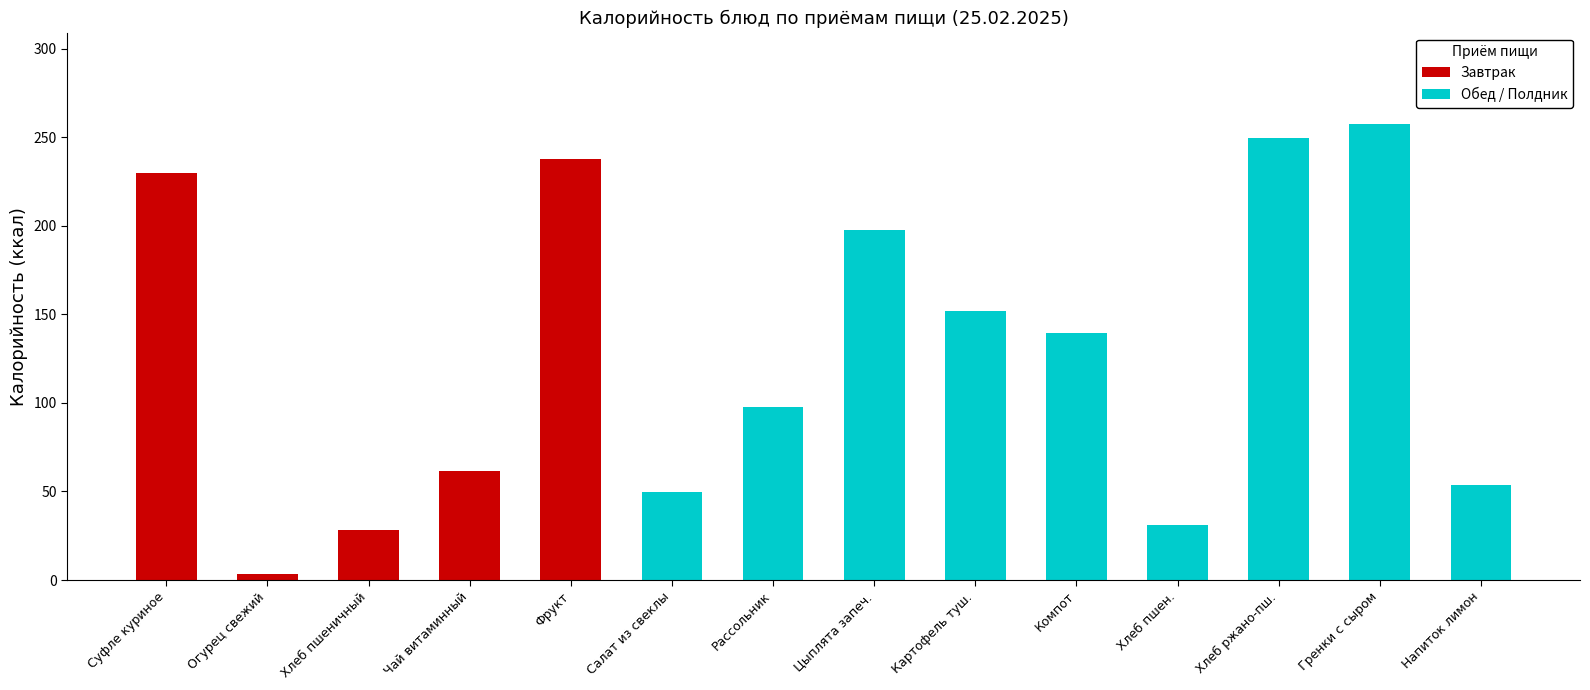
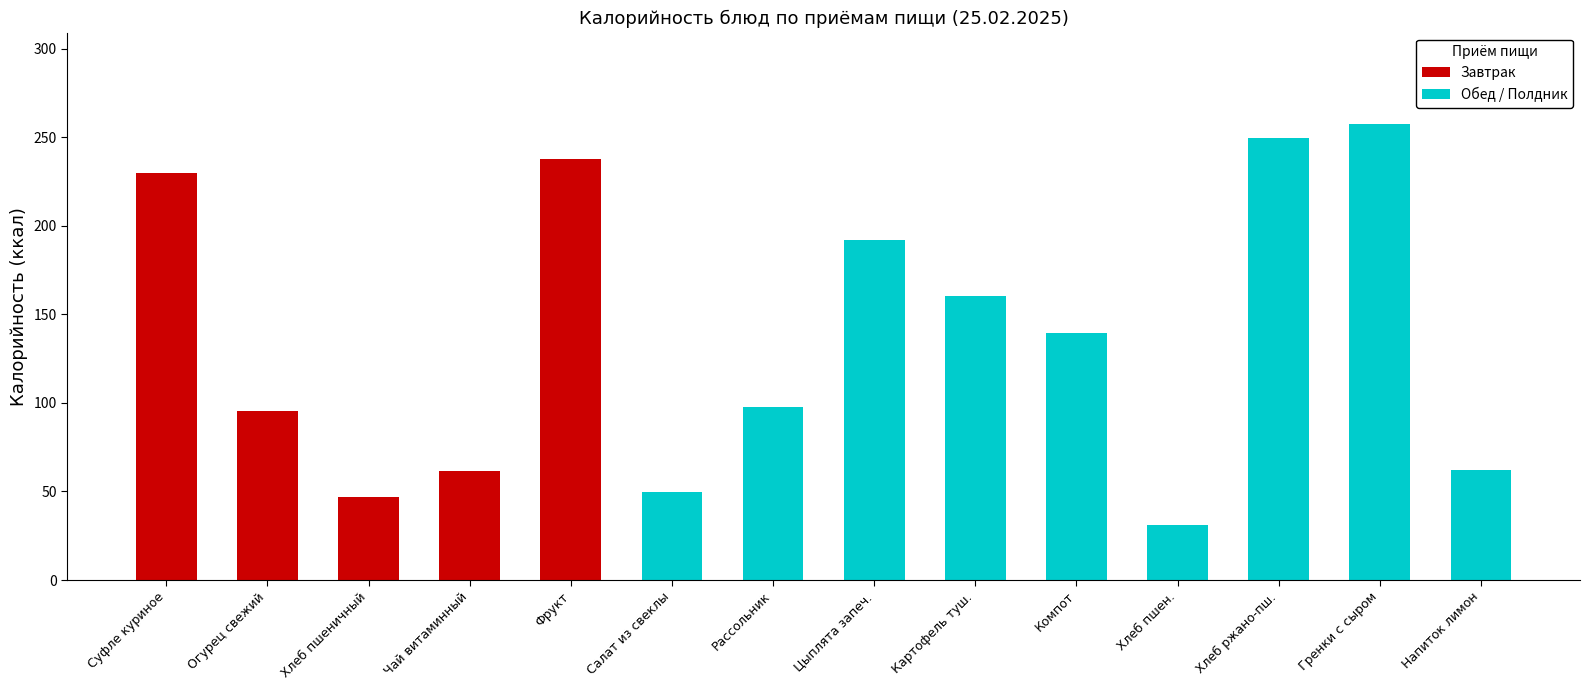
  {
    "Завтрак": {
      "Суфле куриное": 230,
-     "Огурец свежий": 3,
-     "Хлеб пшеничный": 28,
+     "Огурец свежий": 96,
+     "Хлеб пшеничный": 47,
      "Чай витаминный": 61,
      "Фрукт": 238,
      "Салат из свеклы": 0,
      "Рассольник": 0,
      "Цыплята запеч.": 0,
      "Картофель туш.": 0,
      "Компот": 0,
      "Хлеб пшен.": 0,
      "Хлеб ржано-пш.": 0,
      "Гренки с сыром": 0,
      "Напиток лимон": 0
    },
    "Обед / Полдник": {
      "Суфле куриное": 0,
      "Огурец свежий": 0,
      "Хлеб пшеничный": 0,
      "Чай витаминный": 0,
      "Фрукт": 0,
      "Салат из свеклы": 50,
      "Рассольник": 98,
-     "Цыплята запеч.": 197,
-     "Картофель туш.": 152,
+     "Цыплята запеч.": 192,
+     "Картофель туш.": 160,
      "Компот": 140,
      "Хлеб пшен.": 31,
      "Хлеб ржано-пш.": 249,
      "Гренки с сыром": 258,
-     "Напиток лимон": 53
+     "Напиток лимон": 62
    }
  }
